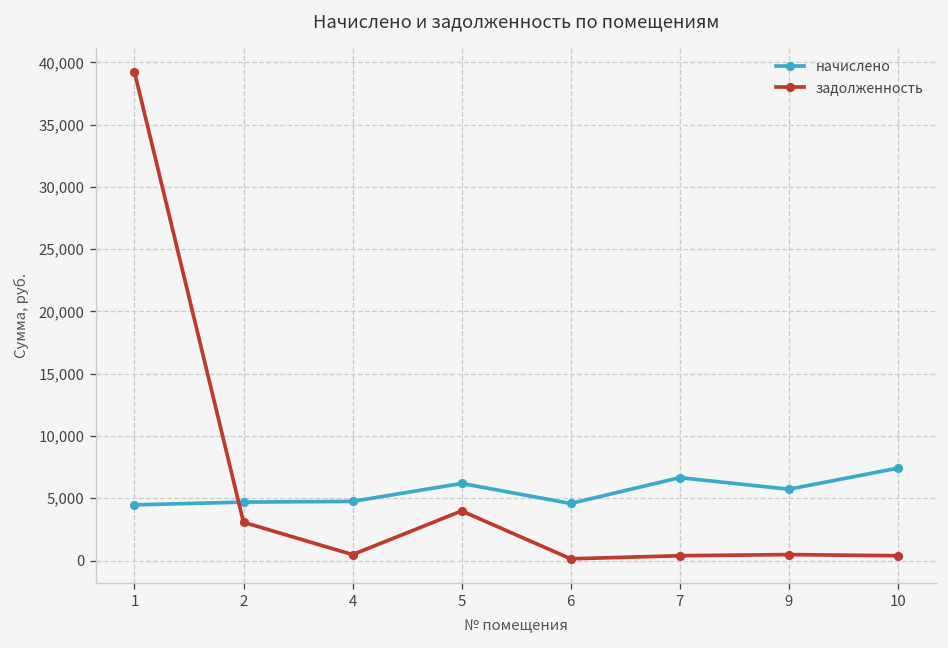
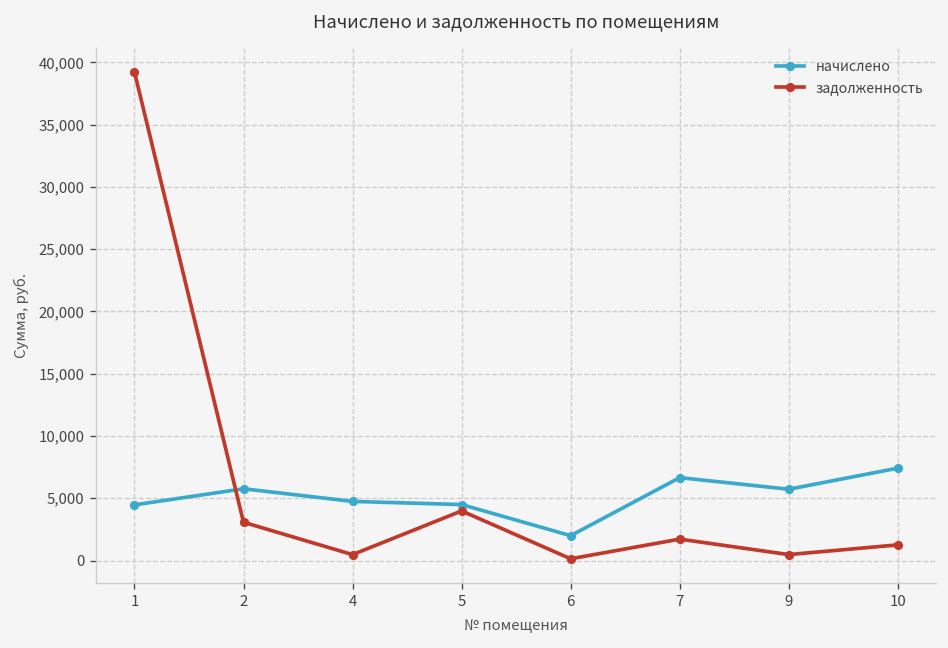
  {
    "начислено": {
      "1": "4,500",
-     "2": "4,700",
+     "2": "5,800",
      "4": "4,700",
-     "5": "6,200",
-     "6": "4,600",
+     "5": "4,500",
+     "6": "2,000",
      "7": "6,700",
      "9": "5,700",
      "10": "7,400"
    },
    "задолженность": {
      "1": "39,200",
      "2": "3,100",
      "4": "500",
      "5": "4,000",
      "6": "100",
-     "7": "400",
+     "7": "1,700",
      "9": "500",
-     "10": "400"
+     "10": "1,300"
    }
  }
